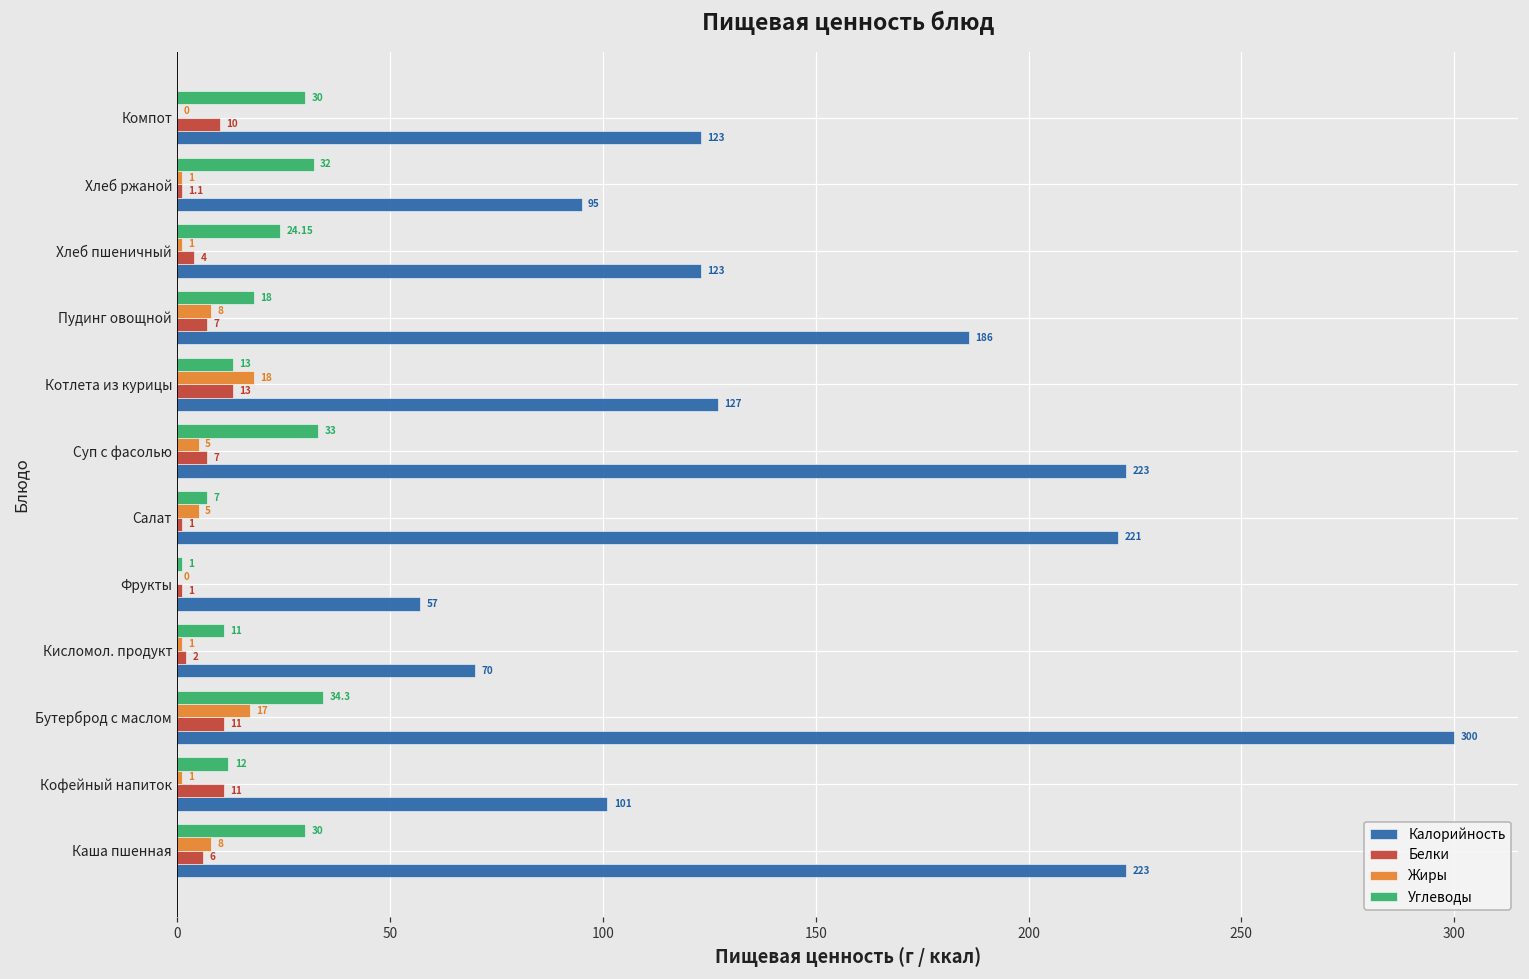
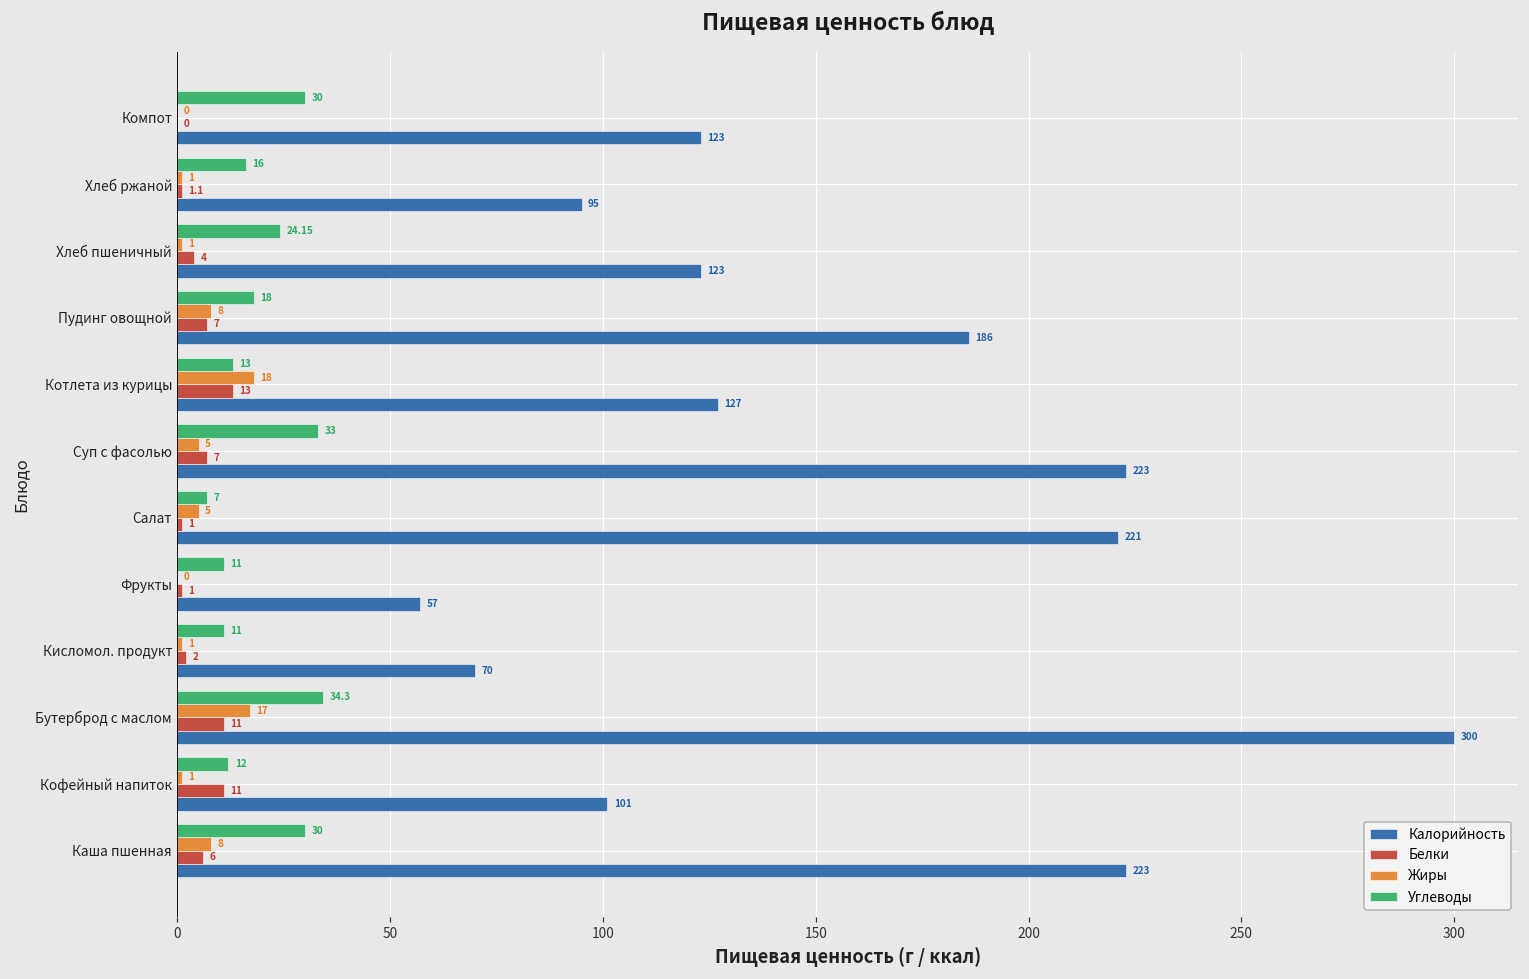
  {
    "Калорийность": {
      "Компот": 123,
      "Хлеб ржаной": 95,
      "Хлеб пшеничный": 123,
      "Пудинг овощной": 186,
      "Котлета из курицы": 127,
      "Суп с фасолью": 223,
      "Салат": 221,
      "Фрукты": 57,
      "Кисломол. продукт": 70,
      "Бутерброд с маслом": 300,
      "Кофейный напиток": 101,
      "Каша пшенная": 223
    },
    "Белки": {
-     "Компот": 10,
+     "Компот": 0,
      "Хлеб ржаной": 1.1,
      "Хлеб пшеничный": 4,
      "Пудинг овощной": 7,
      "Котлета из курицы": 13,
      "Суп с фасолью": 7,
      "Салат": 1,
      "Фрукты": 1,
      "Кисломол. продукт": 2,
      "Бутерброд с маслом": 11,
      "Кофейный напиток": 11,
      "Каша пшенная": 6
    },
    "Жиры": {
      "Компот": 0,
      "Хлеб ржаной": 1,
      "Хлеб пшеничный": 1,
      "Пудинг овощной": 8,
      "Котлета из курицы": 18,
      "Суп с фасолью": 5,
      "Салат": 5,
      "Фрукты": 0,
      "Кисломол. продукт": 1,
      "Бутерброд с маслом": 17,
      "Кофейный напиток": 1,
      "Каша пшенная": 8
    },
    "Углеводы": {
      "Компот": 30,
-     "Хлеб ржаной": 32,
+     "Хлеб ржаной": 16,
      "Хлеб пшеничный": 24.15,
      "Пудинг овощной": 18,
      "Котлета из курицы": 13,
      "Суп с фасолью": 33,
      "Салат": 7,
-     "Фрукты": 1,
+     "Фрукты": 11,
      "Кисломол. продукт": 11,
      "Бутерброд с маслом": 34.3,
      "Кофейный напиток": 12,
      "Каша пшенная": 30
    }
  }
